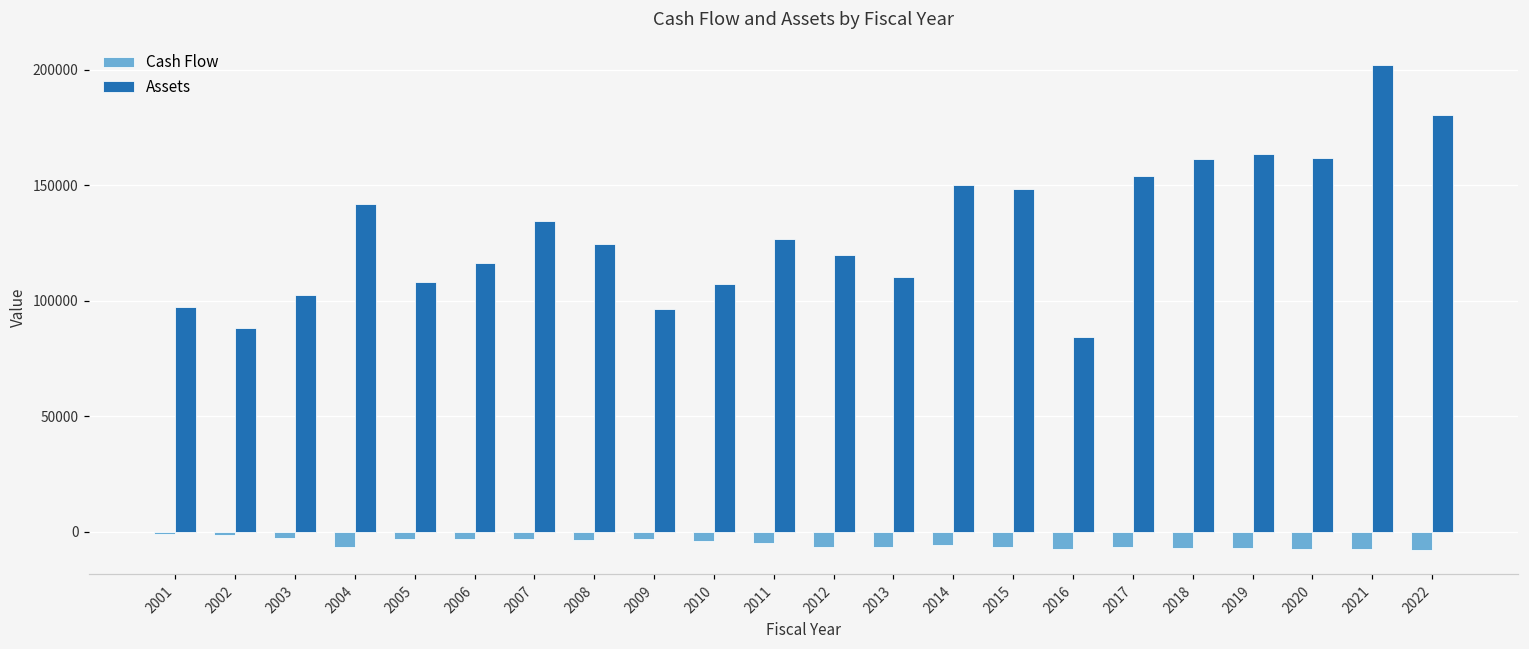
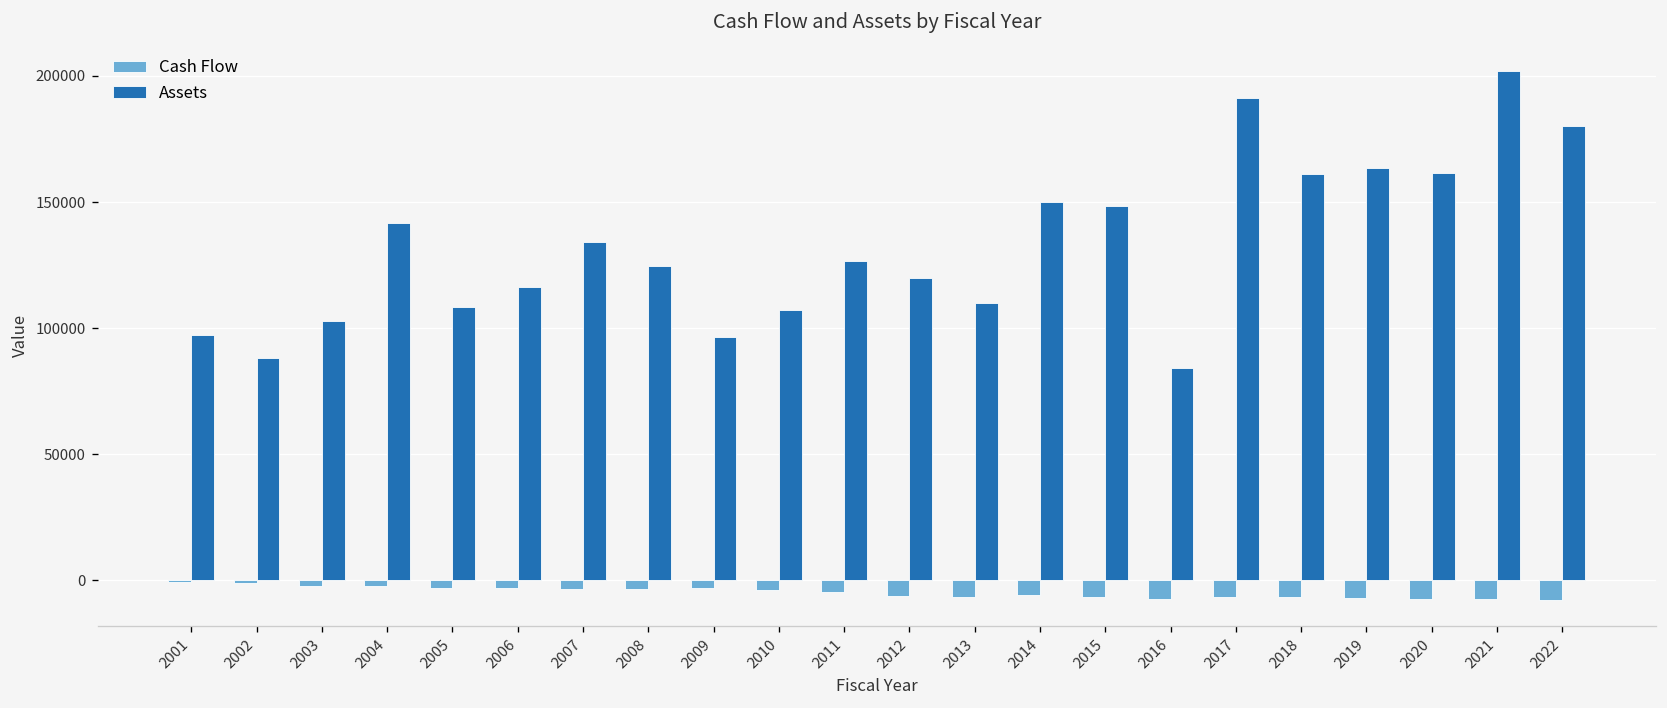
  {
    "Cash Flow": {
      "2002": -1000,
      "2003": -3000,
-     "2004": -6000,
+     "2004": -2000,
      "2005": -3000,
      "2006": -3000,
      "2007": -3000,
      "2008": -3000,
      "2009": -3000,
      "2010": -4000,
      "2011": -5000,
      "2012": -6000,
      "2013": -7000,
      "2014": -6000,
      "2015": -7000,
      "2016": -8000,
      "2017": -7000,
      "2018": -7000,
      "2019": -7000,
      "2020": -7000,
      "2021": -8000,
      "2022": -8000
    },
    "Assets": {
      "2001": 97000,
      "2002": 88000,
      "2003": 103000,
      "2004": 142000,
      "2005": 108000,
      "2006": 116000,
      "2007": 134000,
      "2008": 124000,
      "2009": 97000,
      "2010": 107000,
      "2011": 127000,
      "2012": 120000,
      "2013": 110000,
      "2014": 150000,
      "2015": 148000,
      "2016": 84000,
-     "2017": 154000,
+     "2017": 191000,
      "2018": 161000,
      "2019": 164000,
      "2020": 162000,
      "2021": 202000,
      "2022": 180000
    }
  }
